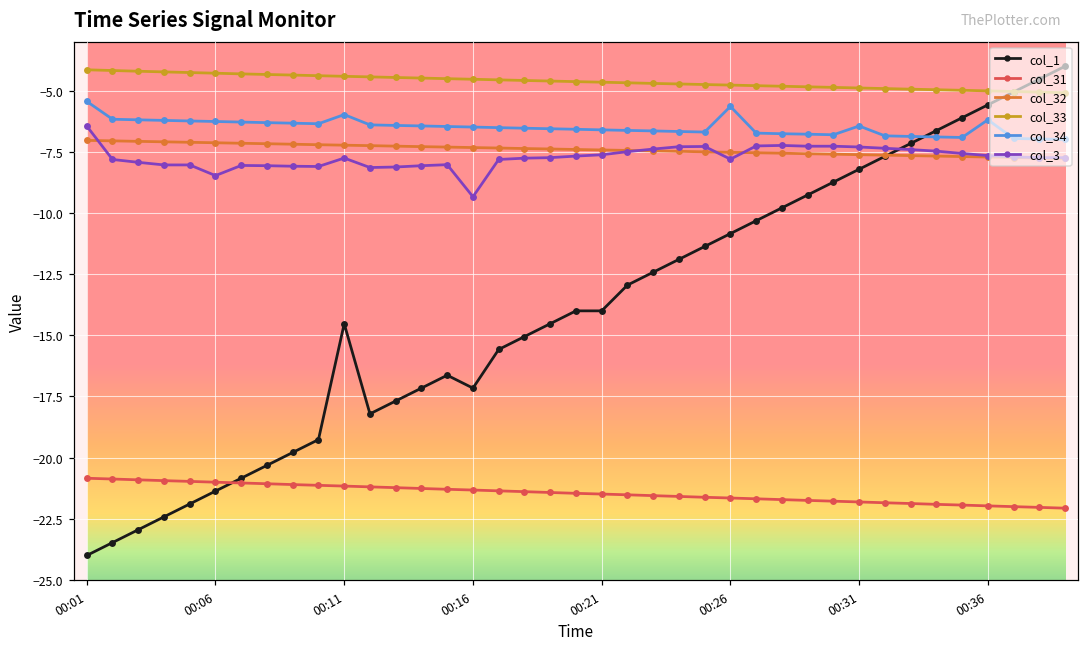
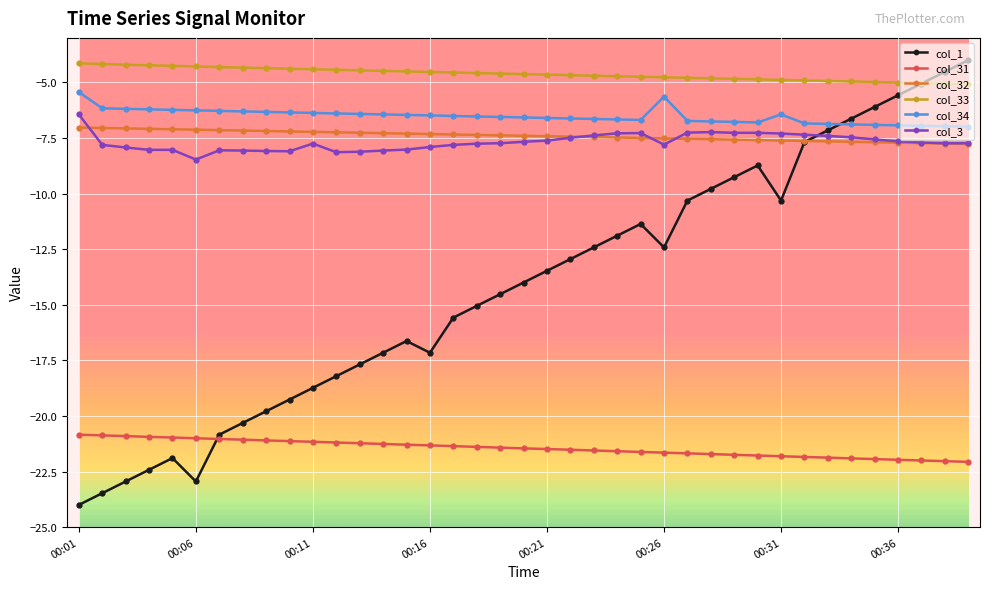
  {
    "col_1": {
      "00:01": -24.0,
-     "00:06": -21.4,
-     "00:11": -14.5,
+     "00:06": -22.9,
+     "00:11": -18.7,
      "00:16": -17.2,
-     "00:21": -14.0,
-     "00:26": -10.8,
-     "00:31": -8.2,
+     "00:21": -13.5,
+     "00:26": -12.4,
+     "00:31": -10.3,
      "00:36": -5.6
    },
    "col_34": {
      "00:01": -5.4,
      "00:06": -6.3,
-     "00:11": -6.0,
+     "00:11": -6.4,
      "00:16": -6.5,
      "00:21": -6.6,
      "00:26": -5.6,
      "00:31": -6.4,
-     "00:36": -6.2
+     "00:36": -6.9
    },
    "col_3": {
      "00:01": -6.4,
      "00:06": -8.5,
      "00:11": -7.8,
-     "00:16": -9.3,
+     "00:16": -7.9,
      "00:21": -7.6,
      "00:26": -7.8,
      "00:31": -7.3
    }
  }
